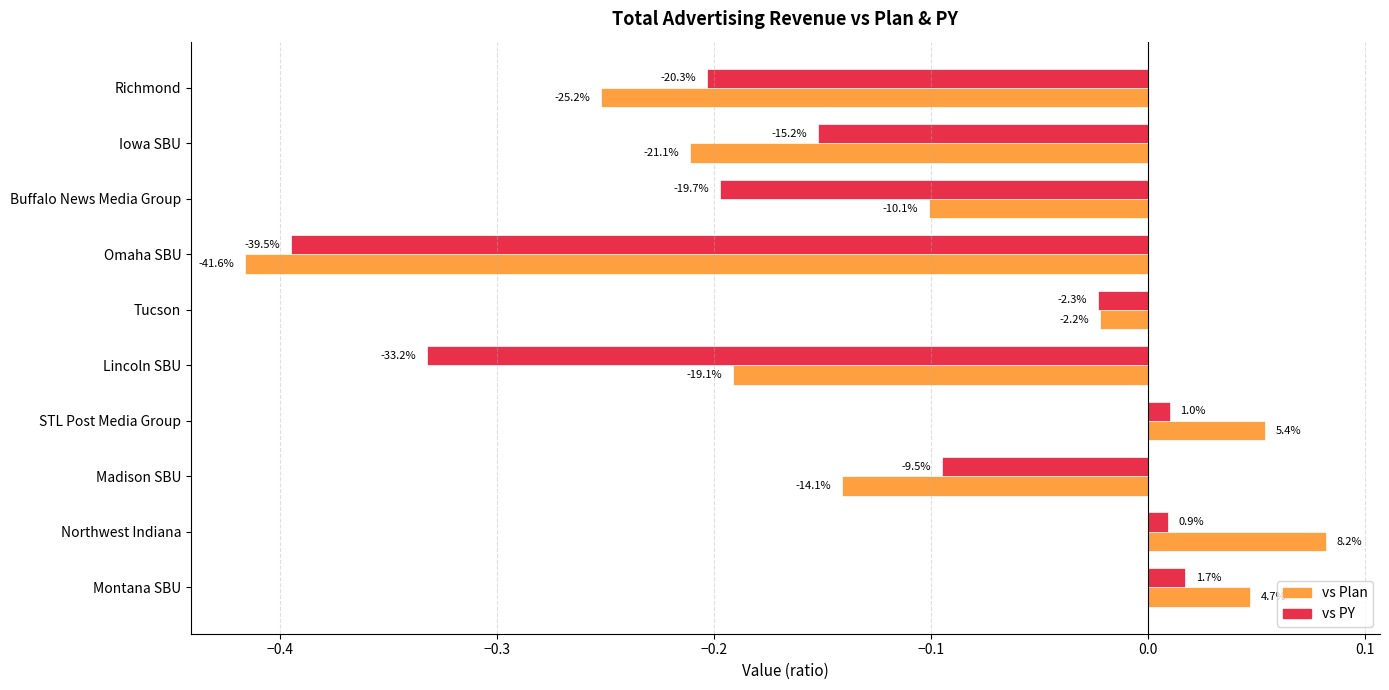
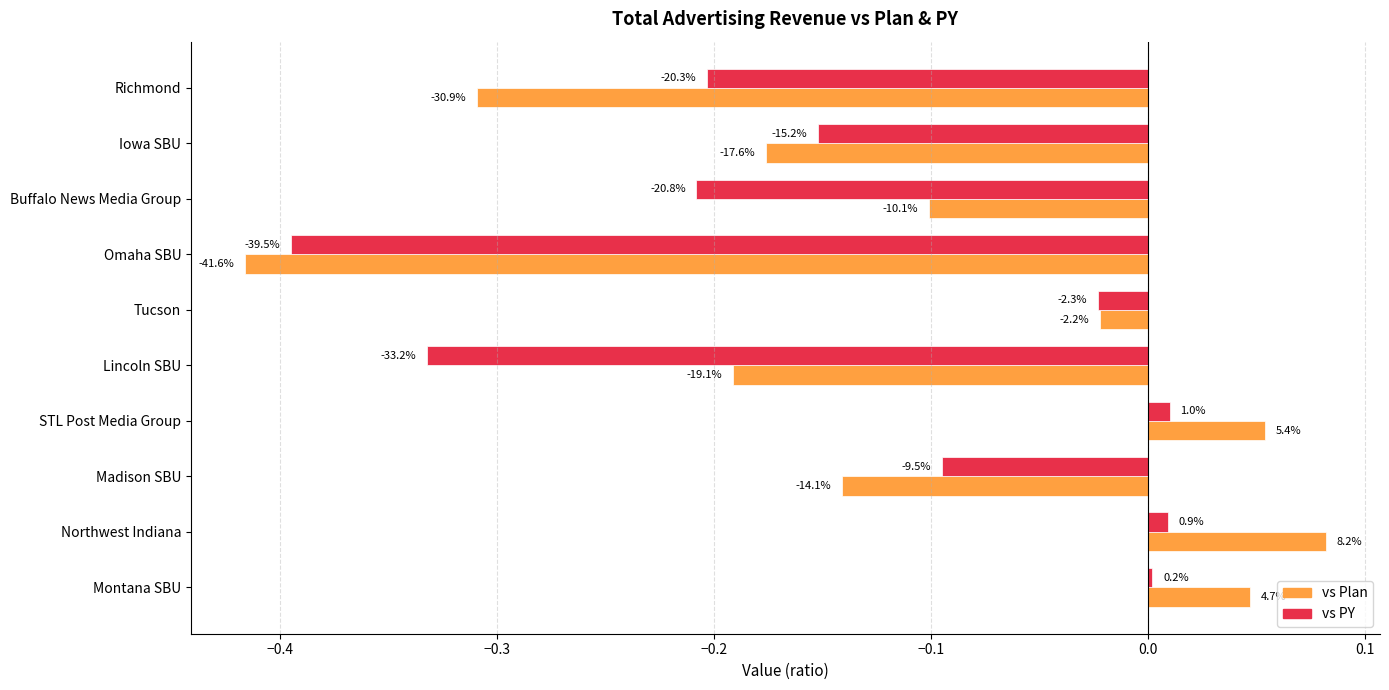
  {
    "vs Plan": {
-     "Richmond": "-25.2%",
-     "Iowa SBU": "-21.1%",
+     "Richmond": "-30.9%",
+     "Iowa SBU": "-17.6%",
      "Buffalo News Media Group": "-10.1%",
      "Omaha SBU": "-41.6%",
      "Tucson": "-2.2%",
      "Lincoln SBU": "-19.1%",
      "STL Post Media Group": "5.4%",
      "Madison SBU": "-14.1%",
      "Northwest Indiana": "8.2%"
    },
    "vs PY": {
      "Richmond": "-20.3%",
      "Iowa SBU": "-15.2%",
-     "Buffalo News Media Group": "-19.7%",
+     "Buffalo News Media Group": "-20.8%",
      "Omaha SBU": "-39.5%",
      "Tucson": "-2.3%",
      "Lincoln SBU": "-33.2%",
      "STL Post Media Group": "1.0%",
      "Madison SBU": "-9.5%",
      "Northwest Indiana": "0.9%",
-     "Montana SBU": "1.7%"
+     "Montana SBU": "0.2%"
    }
  }
